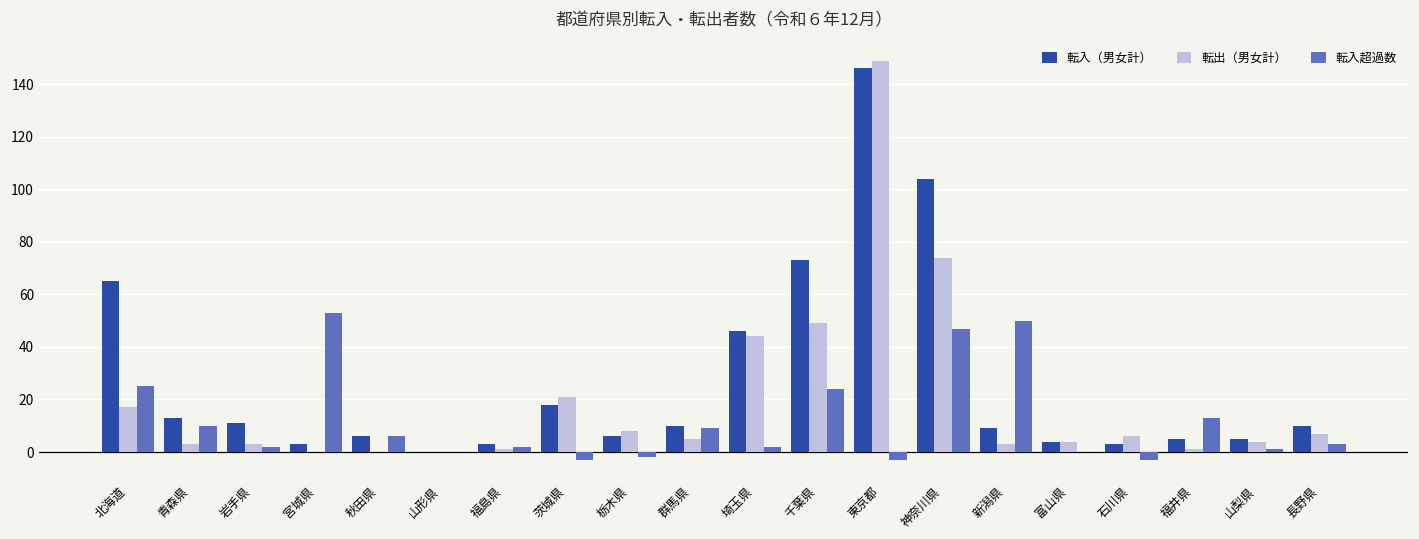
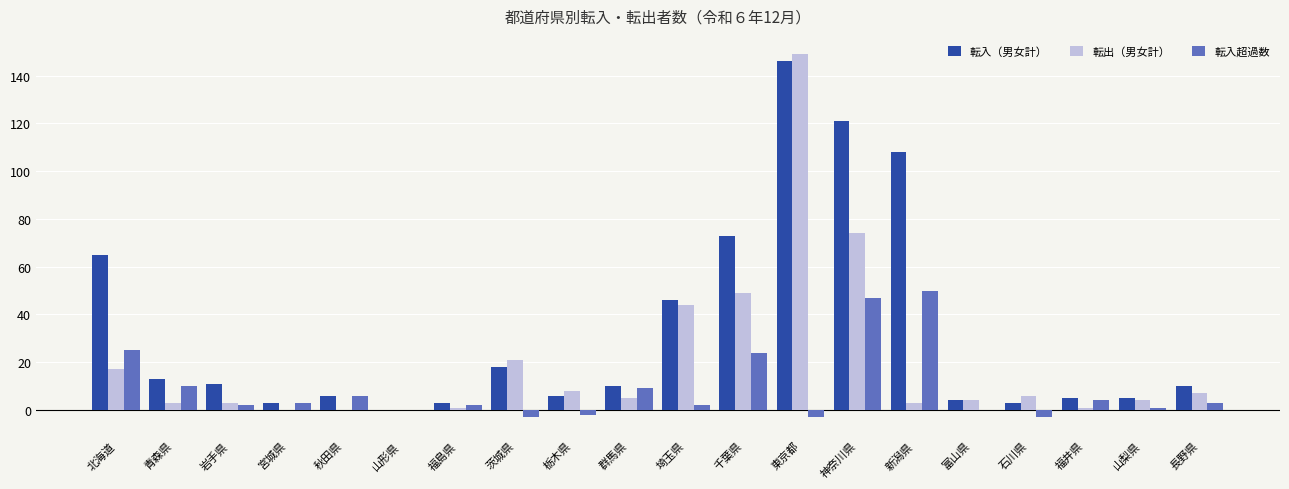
  {
    "転入（男女計）": {
      "北海道": 65,
      "青森県": 13,
      "岩手県": 11,
      "宮城県": 3,
      "秋田県": 6,
      "山形県": 0,
      "福島県": 3,
      "茨城県": 18,
      "栃木県": 6,
      "群馬県": 10,
      "埼玉県": 46,
      "千葉県": 73,
      "東京都": 146,
-     "神奈川県": 104,
-     "新潟県": 9,
+     "神奈川県": 121,
+     "新潟県": 108,
      "富山県": 4,
      "石川県": 3,
      "福井県": 5,
      "山梨県": 5,
      "長野県": 10
    },
    "転出（男女計）": {
      "北海道": 17,
      "青森県": 3,
      "岩手県": 3,
      "宮城県": 0,
      "秋田県": 0,
      "山形県": 0,
      "茨城県": 21,
      "栃木県": 8,
      "群馬県": 5,
      "埼玉県": 44,
      "千葉県": 49,
      "東京都": 149,
      "神奈川県": 74,
      "新潟県": 3,
      "富山県": 4,
      "石川県": 6,
      "山梨県": 4,
      "長野県": 7
    },
    "転入超過数": {
      "北海道": 25,
      "青森県": 10,
      "岩手県": 2,
-     "宮城県": 53,
+     "宮城県": 3,
      "秋田県": 6,
      "山形県": 0,
      "福島県": 2,
      "茨城県": -3,
      "栃木県": -2,
      "群馬県": 9,
      "埼玉県": 2,
      "千葉県": 24,
      "東京都": -3,
      "神奈川県": 47,
      "新潟県": 50,
      "富山県": 0,
      "石川県": -3,
-     "福井県": 13,
+     "福井県": 4,
      "長野県": 3
    }
  }
